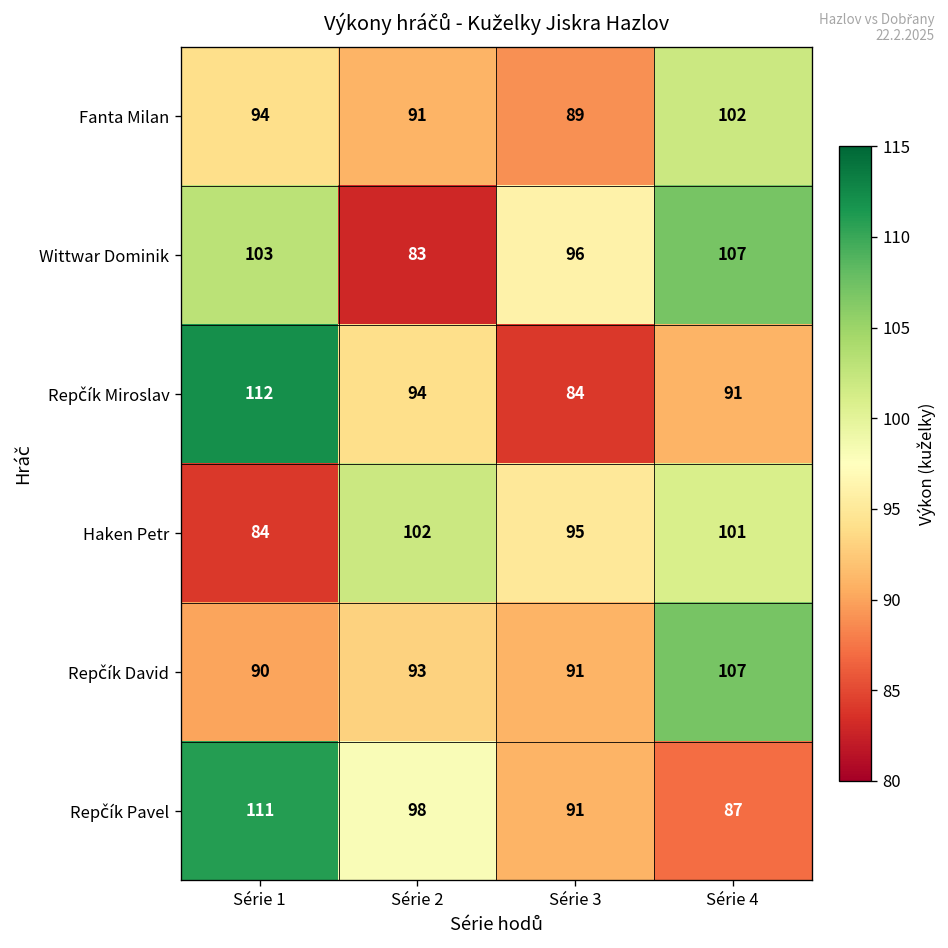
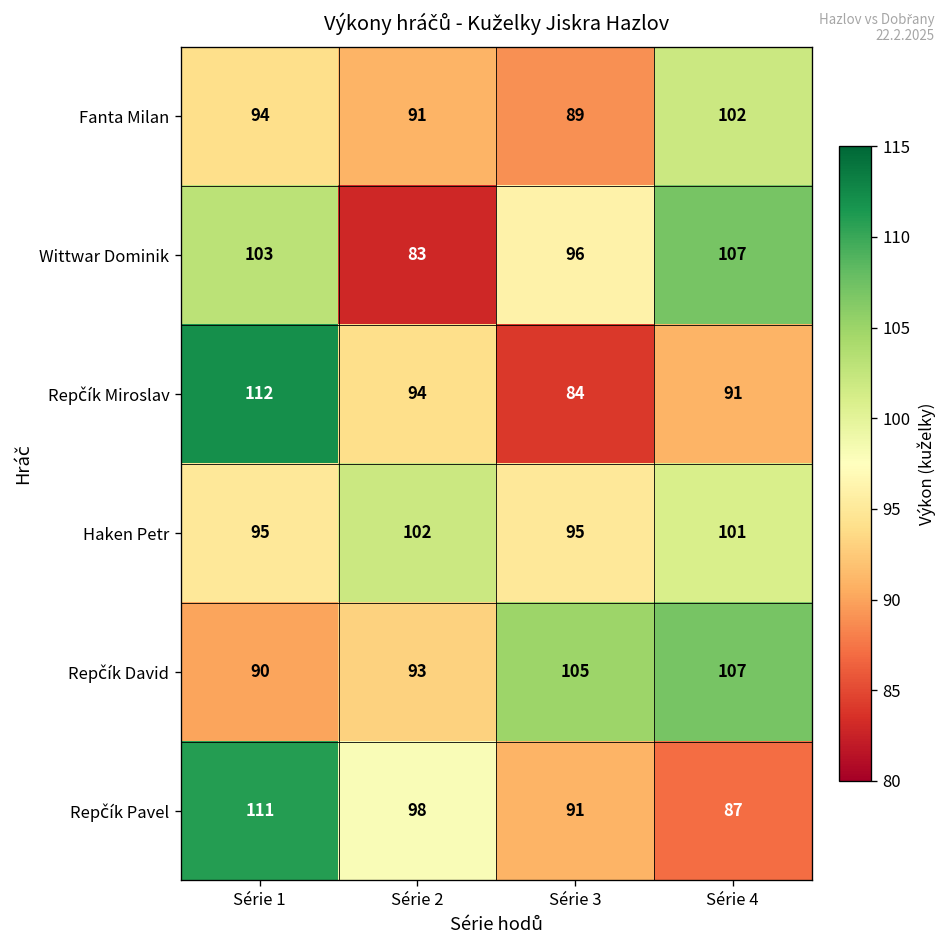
  {
    "Fanta Milan": {
      "Série 1": 94,
      "Série 2": 91,
      "Série 3": 89,
      "Série 4": 102
    },
    "Wittwar Dominik": {
      "Série 1": 103,
      "Série 2": 83,
      "Série 3": 96,
      "Série 4": 107
    },
    "Repčík Miroslav": {
      "Série 1": 112,
      "Série 2": 94,
      "Série 3": 84,
      "Série 4": 91
    },
    "Haken Petr": {
-     "Série 1": 84,
+     "Série 1": 95,
      "Série 2": 102,
      "Série 3": 95,
      "Série 4": 101
    },
    "Repčík David": {
      "Série 1": 90,
      "Série 2": 93,
-     "Série 3": 91,
+     "Série 3": 105,
      "Série 4": 107
    },
    "Repčík Pavel": {
      "Série 1": 111,
      "Série 2": 98,
      "Série 3": 91,
      "Série 4": 87
    }
  }
